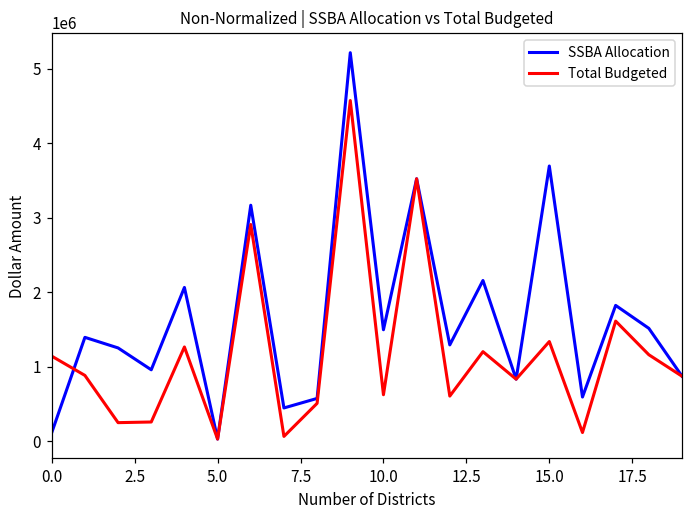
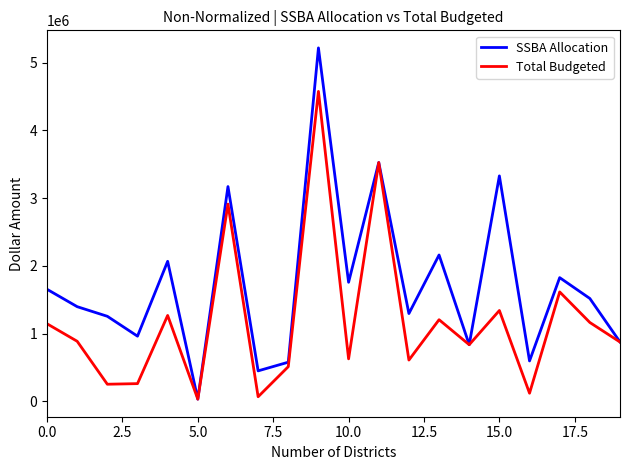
  {
    "SSBA Allocation": {
-     "0.0": 100000,
-     "10.0": 1500000,
-     "15.0": 3700000
+     "0.0": 1700000,
+     "10.0": 1800000,
+     "15.0": 3300000
    },
    "Total Budgeted": {
      "0.0": 1100000,
      "10.0": 600000,
      "15.0": 1300000
    }
  }
